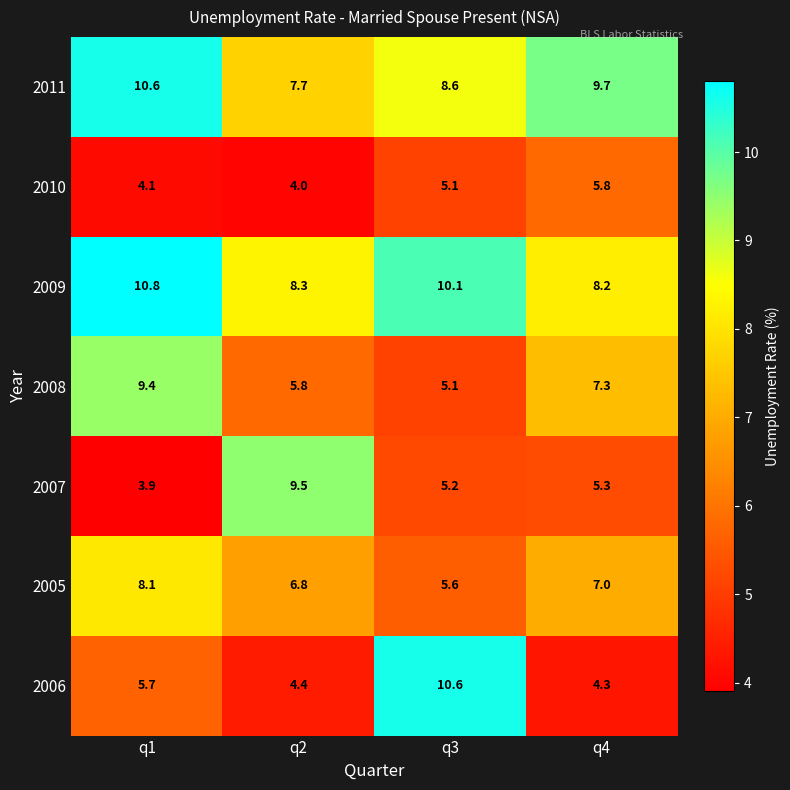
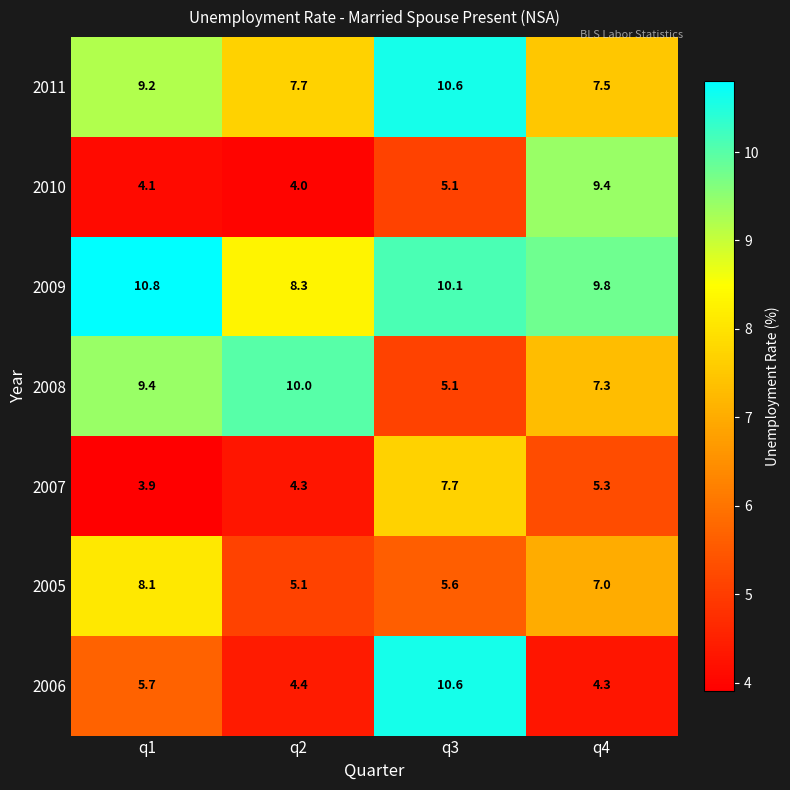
  {
    "2011": {
-     "q1": 10.6,
+     "q1": 9.2,
      "q2": 7.7,
-     "q3": 8.6,
-     "q4": 9.7
+     "q3": 10.6,
+     "q4": 7.5
    },
    "2010": {
      "q1": 4.1,
      "q2": 4.0,
      "q3": 5.1,
-     "q4": 5.8
+     "q4": 9.4
    },
    "2009": {
      "q1": 10.8,
      "q2": 8.3,
      "q3": 10.1,
-     "q4": 8.2
+     "q4": 9.8
    },
    "2008": {
      "q1": 9.4,
-     "q2": 5.8,
+     "q2": 10.0,
      "q3": 5.1,
      "q4": 7.3
    },
    "2007": {
      "q1": 3.9,
-     "q2": 9.5,
-     "q3": 5.2,
+     "q2": 4.3,
+     "q3": 7.7,
      "q4": 5.3
    },
    "2005": {
      "q1": 8.1,
-     "q2": 6.8,
+     "q2": 5.1,
      "q3": 5.6,
      "q4": 7.0
    },
    "2006": {
      "q1": 5.7,
      "q2": 4.4,
      "q3": 10.6,
      "q4": 4.3
    }
  }
